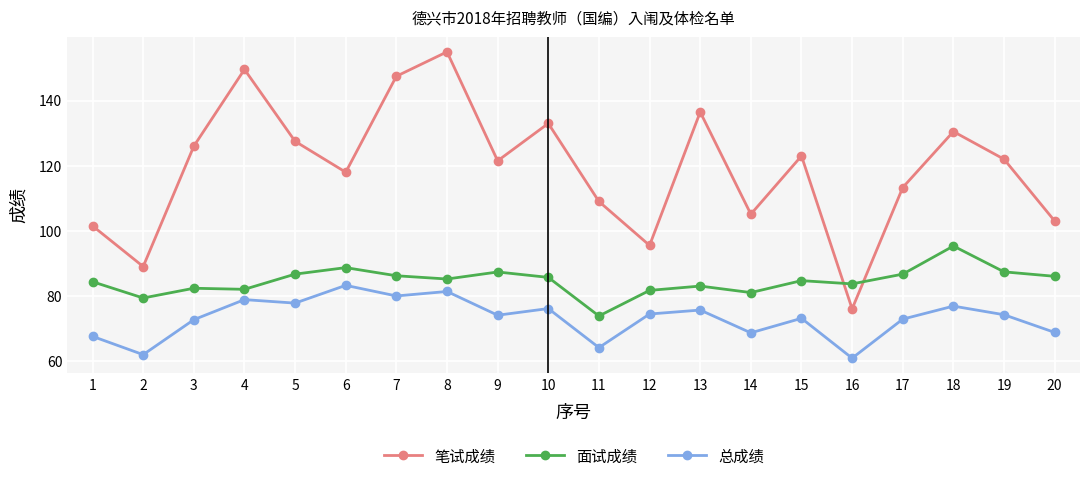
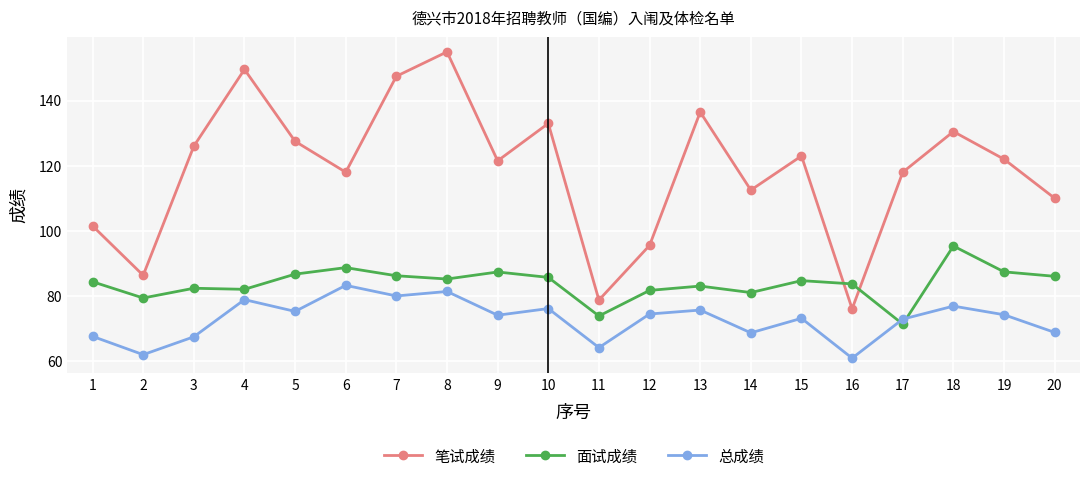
  {
    "笔试成绩": {
      "1": 102,
-     "2": 89,
+     "2": 86,
      "3": 126,
      "4": 150,
      "5": 128,
      "6": 118,
      "7": 148,
      "8": 155,
      "9": 122,
      "10": 133,
-     "11": 109,
+     "11": 79,
      "12": 96,
      "13": 137,
-     "14": 105,
+     "14": 113,
      "15": 123,
      "16": 76,
-     "17": 113,
+     "17": 118,
      "18": 131,
      "19": 122,
-     "20": 103
+     "20": 110
    },
    "面试成绩": {
      "1": 84,
      "2": 79,
      "3": 82,
      "4": 82,
      "5": 87,
      "6": 89,
      "7": 86,
      "8": 85,
      "9": 87,
      "10": 86,
      "11": 74,
      "12": 82,
      "13": 83,
      "14": 81,
      "15": 85,
      "16": 84,
-     "17": 87,
+     "17": 71,
      "18": 95,
      "19": 87,
      "20": 86
    },
    "总成绩": {
      "1": 68,
      "2": 62,
-     "3": 73,
+     "3": 67,
      "4": 79,
-     "5": 78,
+     "5": 75,
      "6": 83,
      "7": 80,
      "8": 81,
      "9": 74,
      "10": 76,
      "11": 64,
      "12": 74,
      "13": 76,
      "14": 69,
      "15": 73,
      "16": 61,
      "17": 73,
      "18": 77,
      "19": 74,
      "20": 69
    }
  }
